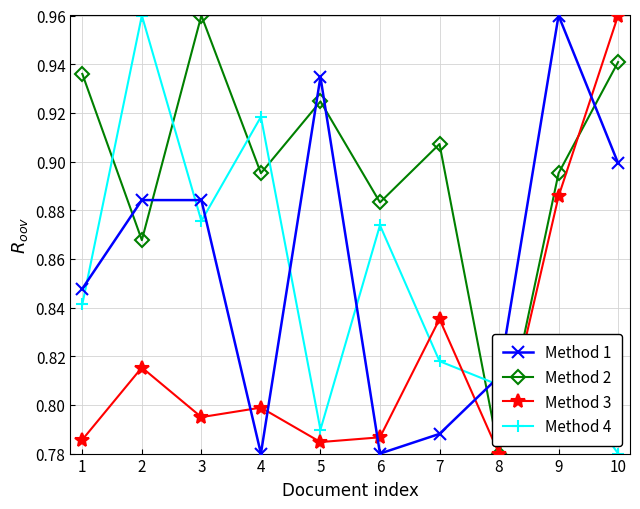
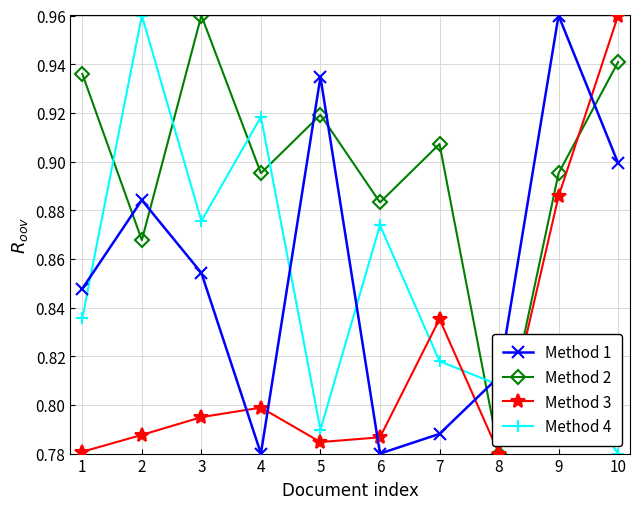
  {
    "Method 1": {
      "1": 0.848,
      "2": 0.884,
-     "3": 0.884,
+     "3": 0.854,
      "4": 0.780,
      "5": 0.935,
      "6": 0.780,
      "7": 0.788,
      "9": 0.960,
      "10": 0.899
    },
    "Method 2": {
      "1": 0.936,
      "2": 0.868,
      "3": 0.960,
      "4": 0.895,
-     "5": 0.925,
+     "5": 0.919,
      "6": 0.883,
      "7": 0.907,
      "9": 0.895,
      "10": 0.941
    },
    "Method 3": {
-     "1": 0.786,
-     "2": 0.815,
+     "1": 0.781,
+     "2": 0.788,
      "3": 0.795,
      "4": 0.799,
      "5": 0.785,
      "6": 0.787,
      "7": 0.835,
      "9": 0.886,
      "10": 0.960
    },
    "Method 4": {
-     "1": 0.841,
+     "1": 0.836,
      "2": 0.960,
      "3": 0.876,
      "4": 0.918,
      "5": 0.790,
      "6": 0.874,
      "7": 0.818,
      "10": 0.780
    }
  }
